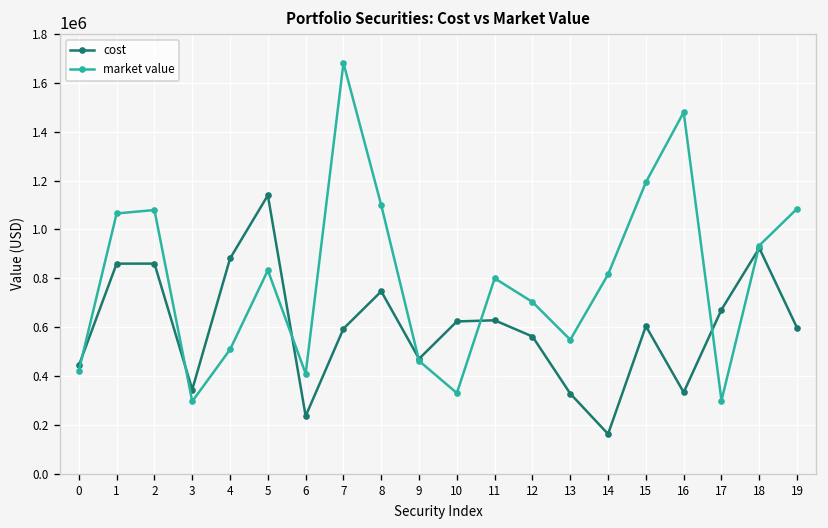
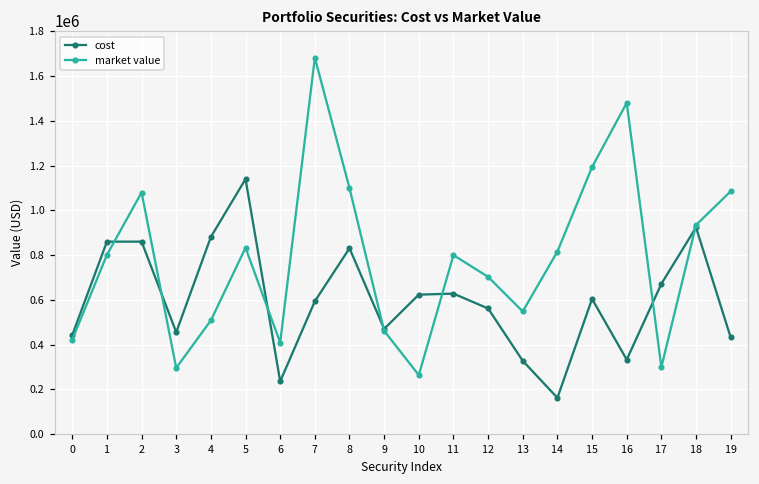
  {
    "cost": {
      "0": 440000,
      "1": 860000,
      "2": 860000,
-     "3": 340000,
+     "3": 460000,
      "4": 880000,
      "5": 1140000,
      "6": 240000,
      "7": 590000,
-     "8": 750000,
+     "8": 830000,
      "10": 620000,
      "11": 630000,
      "12": 560000,
      "13": 330000,
      "14": 160000,
      "15": 600000,
      "16": 330000,
      "17": 670000,
-     "19": 600000
+     "19": 430000
    },
    "market value": {
      "0": 420000,
-     "1": 1070000,
+     "1": 800000,
      "2": 1080000,
      "3": 300000,
      "4": 510000,
      "5": 830000,
      "6": 410000,
      "7": 1680000,
      "8": 1100000,
-     "10": 330000,
+     "10": 260000,
      "11": 800000,
      "12": 700000,
      "13": 550000,
      "14": 820000,
      "15": 1190000,
      "16": 1480000,
      "17": 300000,
      "19": 1080000
    }
  }
